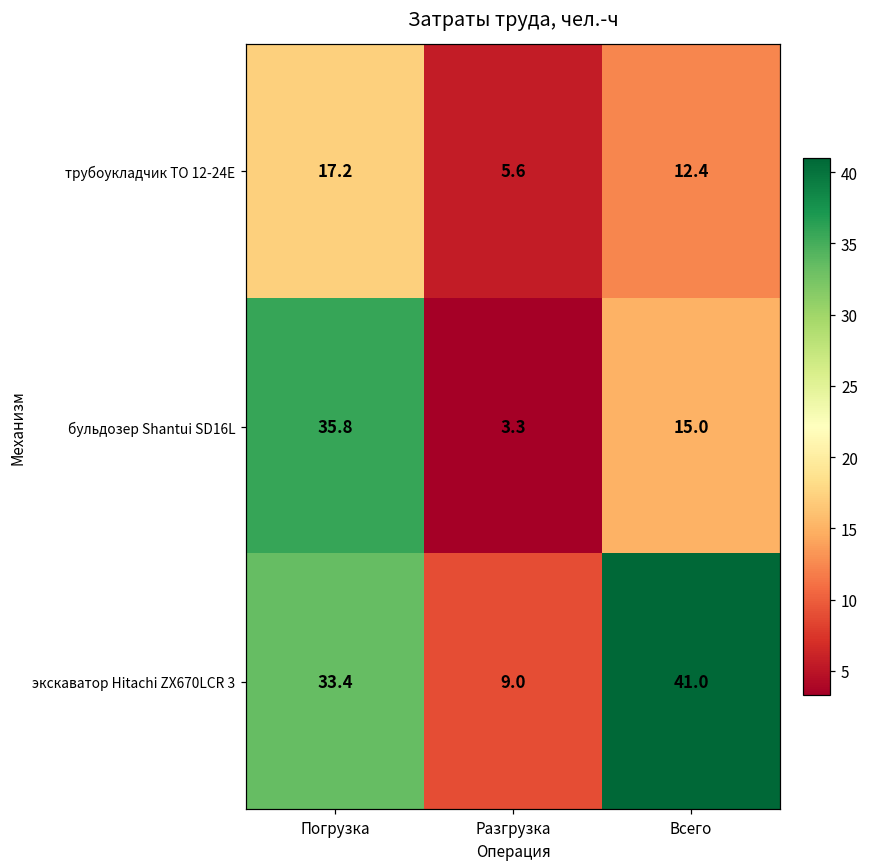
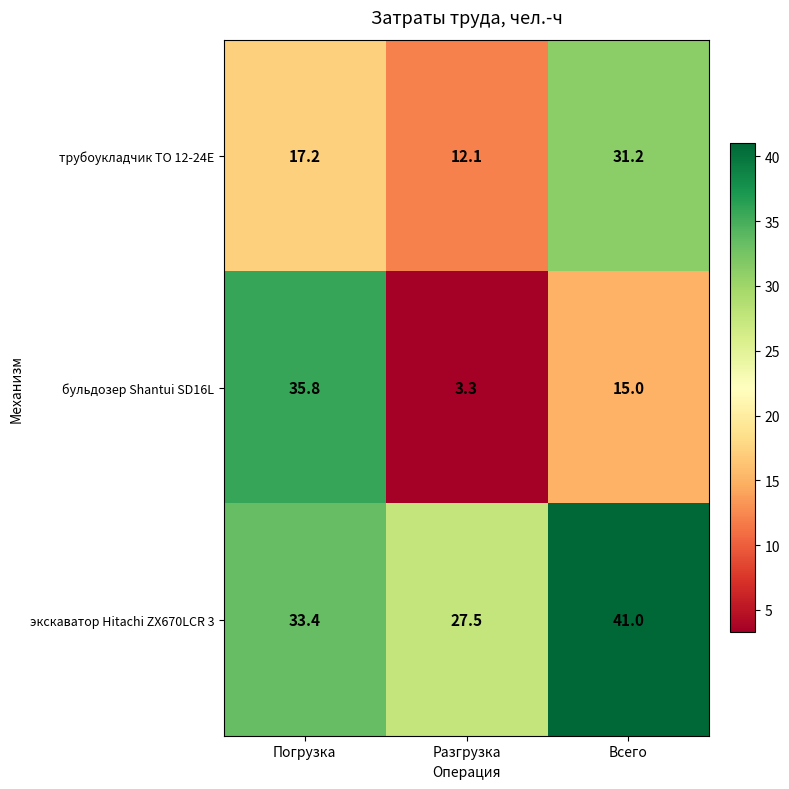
  {
    "трубоукладчик ТО 12-24Е": {
      "Погрузка": 17.2,
-     "Разгрузка": 5.6,
-     "Всего": 12.4
+     "Разгрузка": 12.1,
+     "Всего": 31.2
    },
    "бульдозер Shantui SD16L": {
      "Погрузка": 35.8,
      "Разгрузка": 3.3,
      "Всего": 15.0
    },
    "экскаватор Hitachi ZX670LCR 3": {
      "Погрузка": 33.4,
-     "Разгрузка": 9.0,
+     "Разгрузка": 27.5,
      "Всего": 41.0
    }
  }
